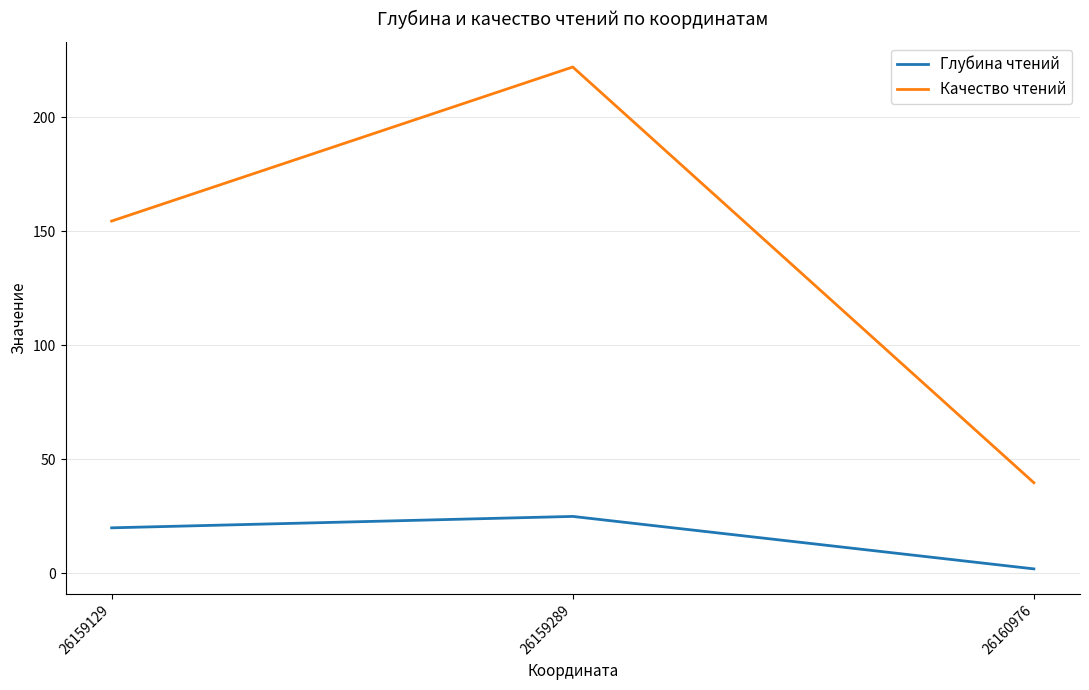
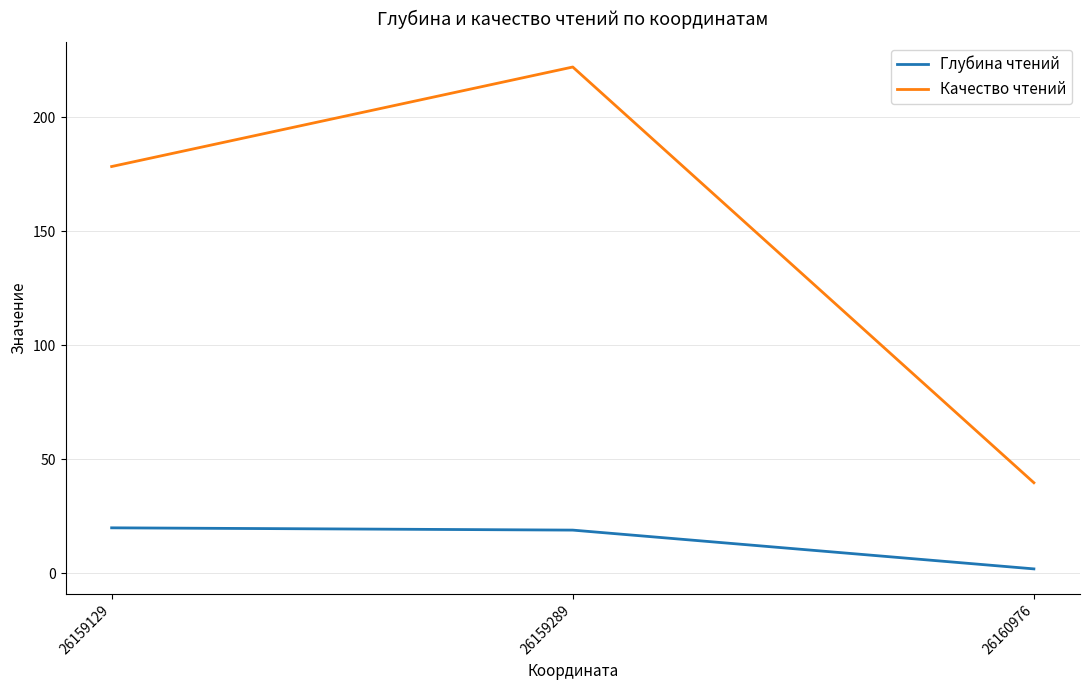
  {
    "Глубина чтений": {
      "26159129": 20,
-     "26159289": 25,
+     "26159289": 19,
      "26160976": 2
    },
    "Качество чтений": {
-     "26159129": 154,
+     "26159129": 178,
      "26159289": 222,
      "26160976": 40
    }
  }
